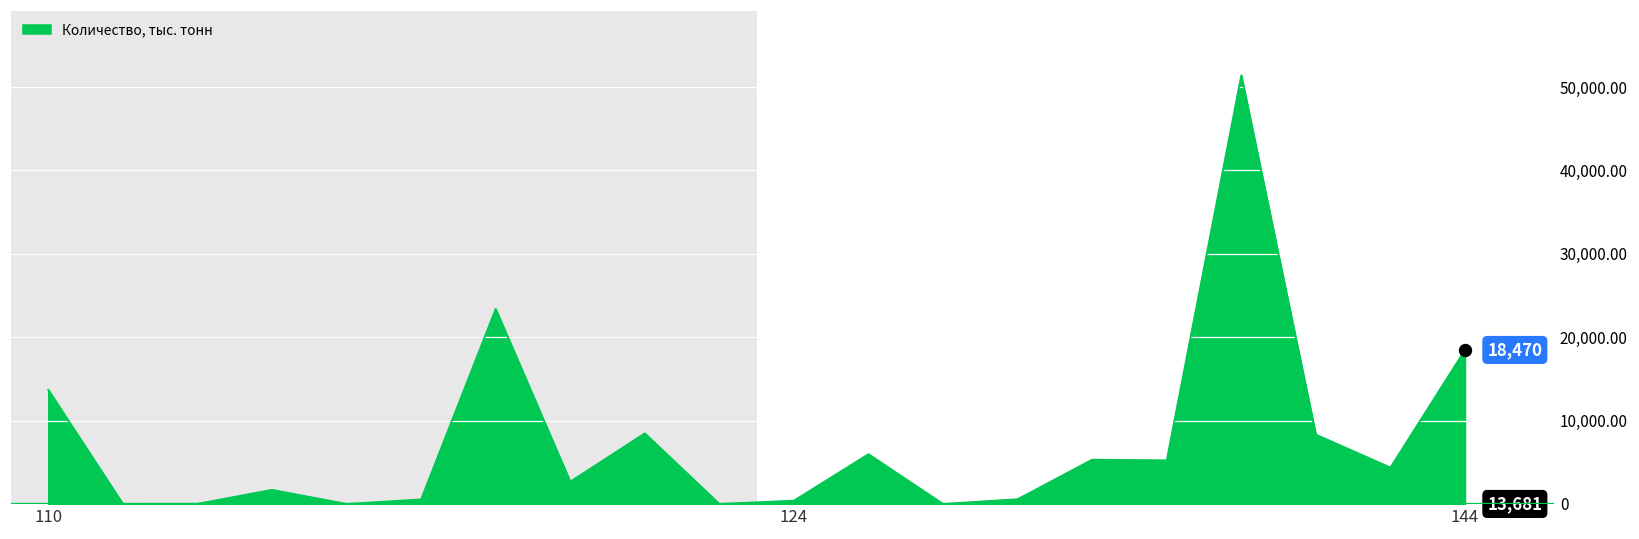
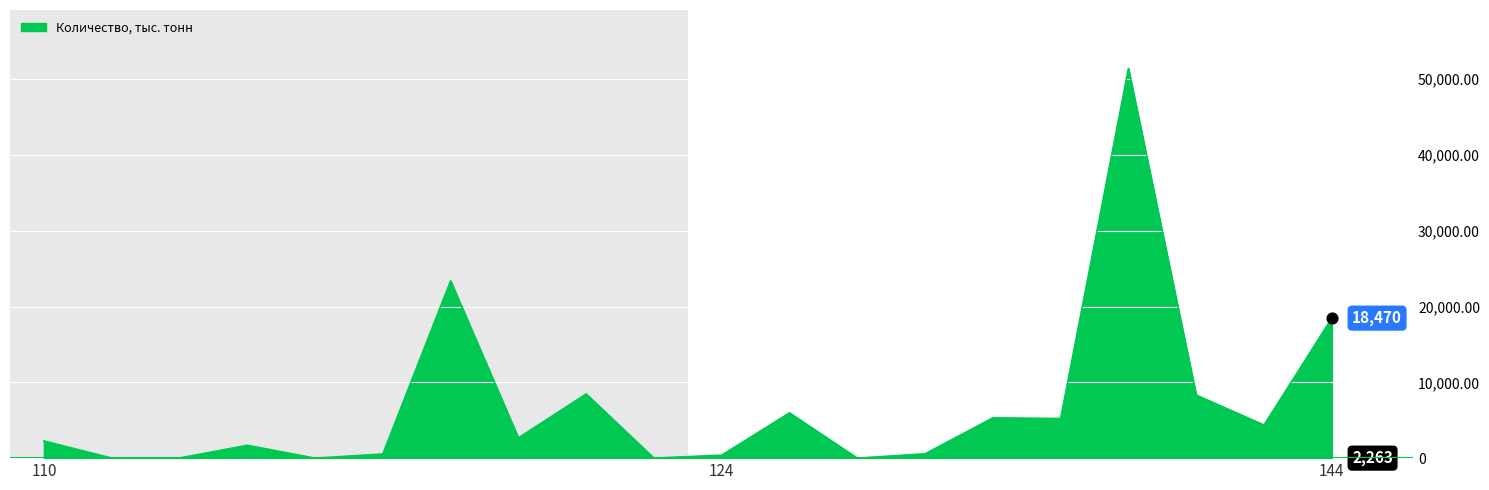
  {
    "Количество, тыс. тонн": {
-     "110": "13,681"
+     "110": "2,263"
    }
  }
